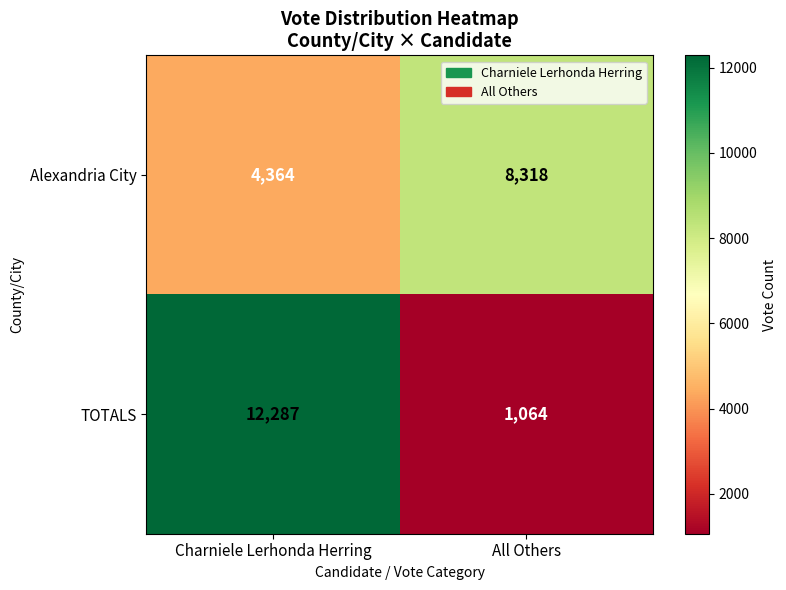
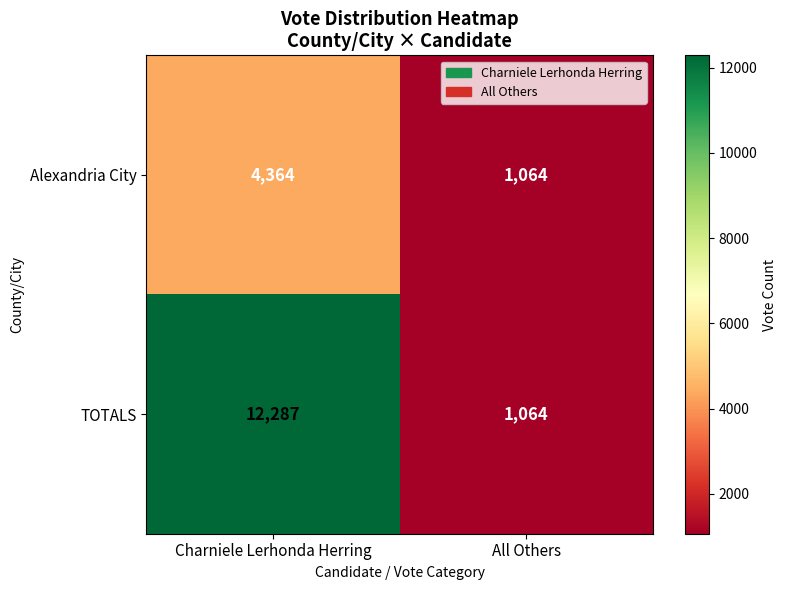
  {
    "Alexandria City": {
      "Charniele Lerhonda Herring": "4,364",
-     "All Others": "8,318"
+     "All Others": "1,064"
    },
    "TOTALS": {
      "Charniele Lerhonda Herring": "12,287",
      "All Others": "1,064"
    }
  }
